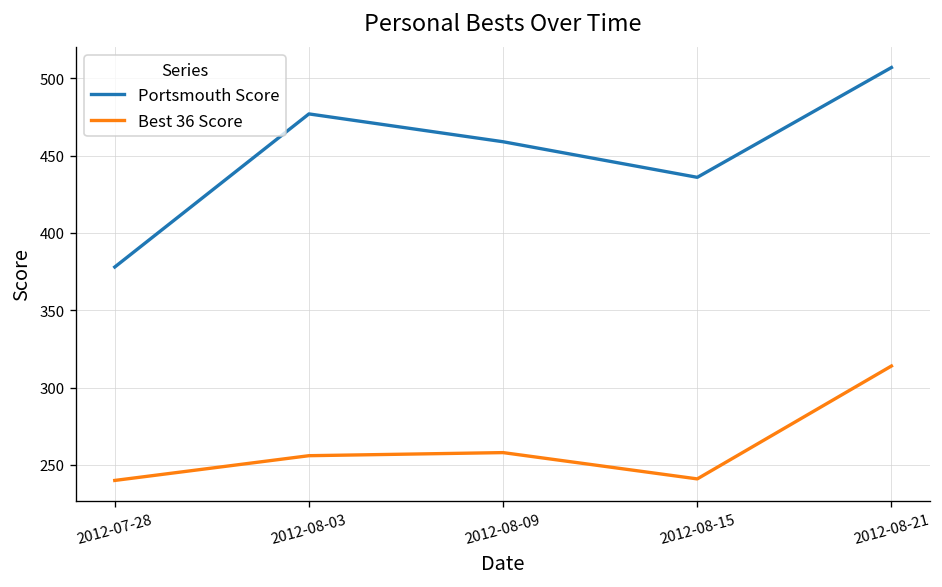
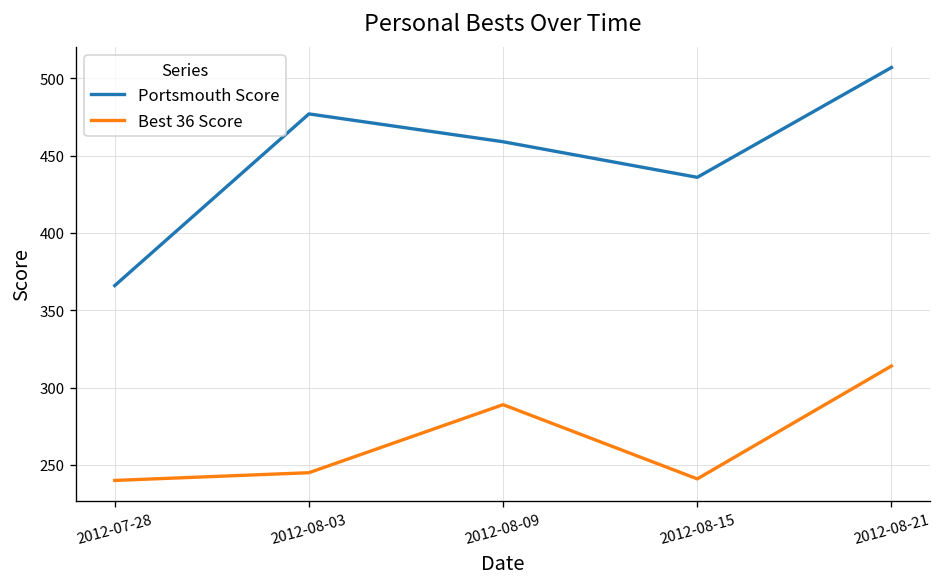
  {
    "Portsmouth Score": {
-     "2012-07-28": 378,
+     "2012-07-28": 366,
      "2012-08-03": 477,
      "2012-08-09": 459,
      "2012-08-15": 436,
      "2012-08-21": 507
    },
    "Best 36 Score": {
      "2012-07-28": 240,
-     "2012-08-03": 256,
-     "2012-08-09": 258,
+     "2012-08-03": 245,
+     "2012-08-09": 289,
      "2012-08-15": 241,
      "2012-08-21": 314
    }
  }
